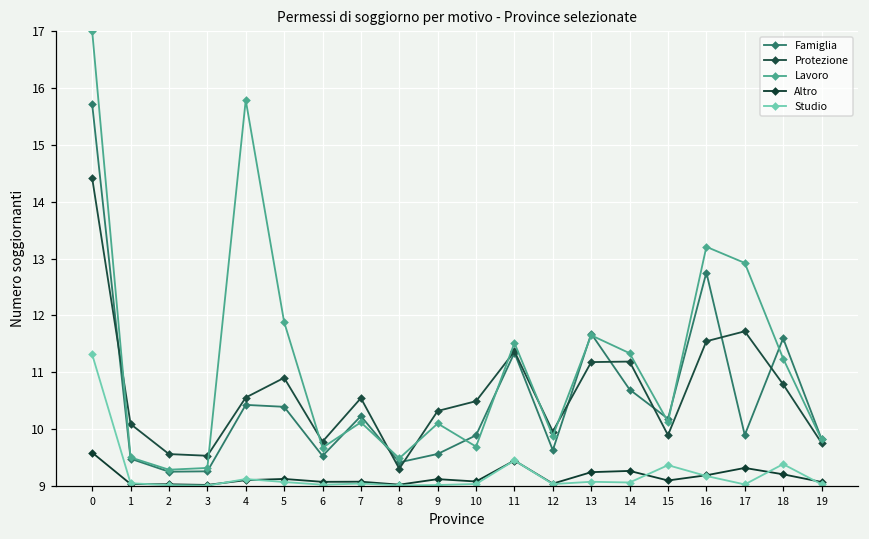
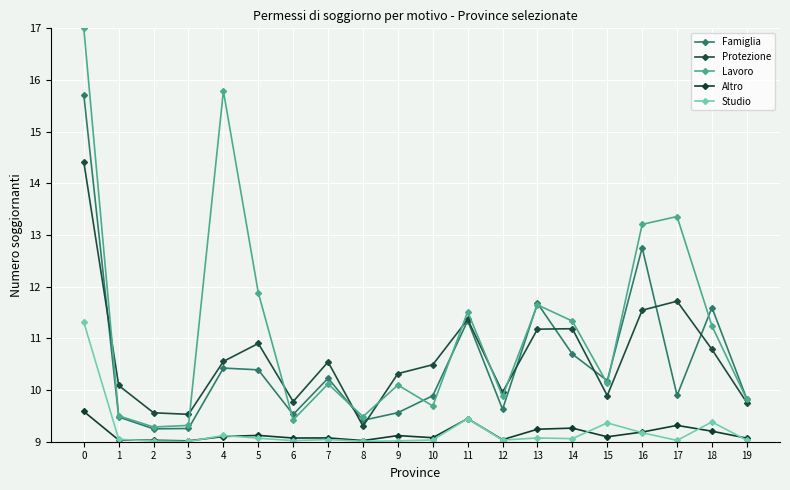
  {
    "Famiglia": {
      "0": 15.7,
      "3": 9.3,
      "4": 10.4,
      "5": 10.4,
      "6": 9.5,
      "7": 10.2,
      "8": 9.4,
      "9": 9.6,
      "10": 9.9,
      "12": 9.6,
      "14": 10.7,
      "15": 10.2,
      "16": 12.8,
      "17": 9.9,
      "18": 11.6
    },
    "Lavoro": {
      "0": 17.0,
      "3": 9.3,
      "4": 15.8,
      "5": 11.9,
-     "6": 9.7,
+     "6": 9.4,
      "7": 10.1,
      "8": 9.5,
      "9": 10.1,
      "10": 9.7,
      "11": 11.5,
      "12": 9.9,
      "14": 11.3,
      "15": 10.1,
      "16": 13.2,
-     "17": 12.9,
+     "17": 13.4,
      "18": 11.2
    },
    "Studio": {
      "0": 11.3,
      "5": 9.1,
      "6": 9.0,
      "9": 9.0,
      "13": 9.1,
      "14": 9.1,
      "15": 9.4,
      "17": 9.0,
      "18": 9.4
    }
  }
